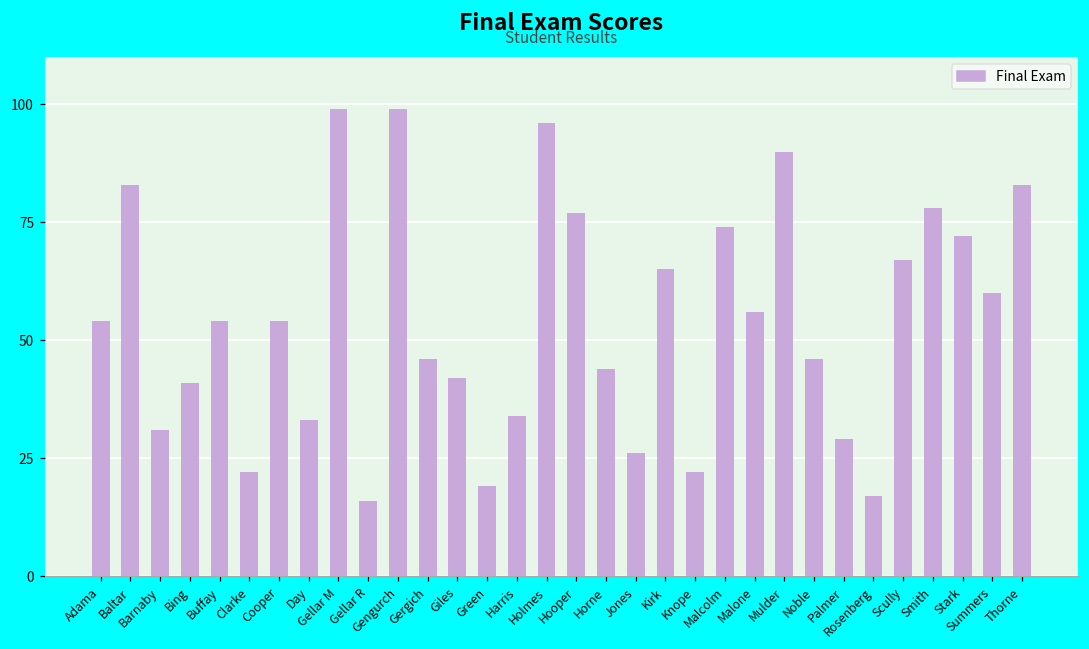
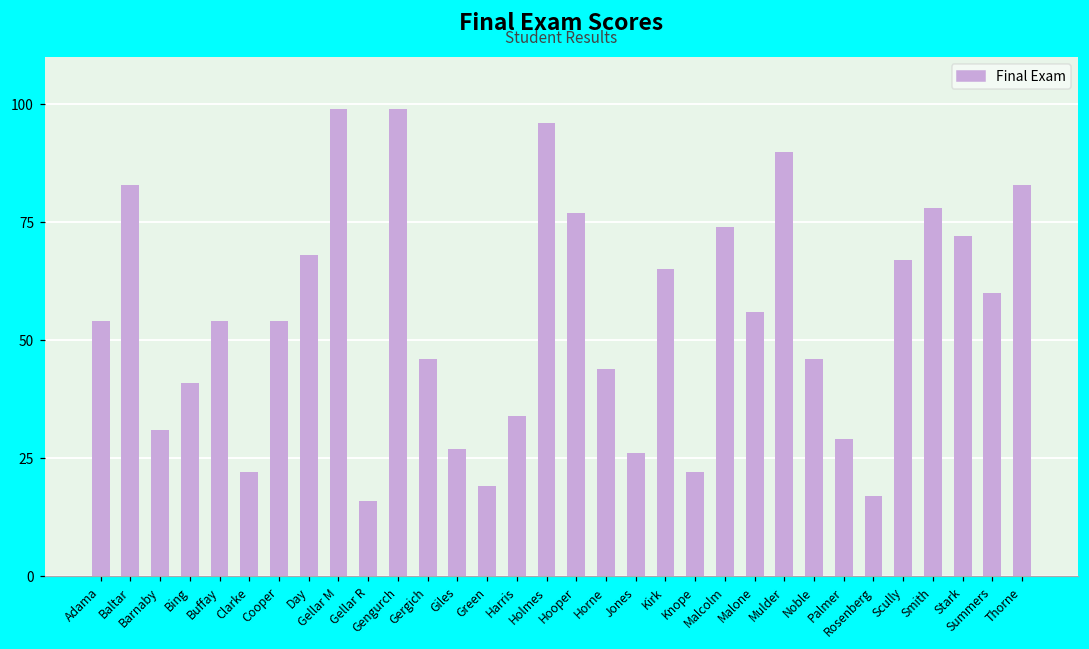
  {
    "Adama": 54,
    "Baltar": 83,
    "Barnaby": 31,
    "Bing": 41,
    "Buffay": 54,
    "Clarke": 22,
    "Cooper": 54,
-   "Day": 33,
+   "Day": 68,
    "Gellar M": 99,
    "Gellar R": 16,
    "Gengurch": 99,
    "Gergich": 46,
-   "Giles": 42,
+   "Giles": 27,
    "Green": 19,
    "Harris": 34,
    "Holmes": 96,
    "Hooper": 77,
    "Horne": 44,
    "Jones": 26,
    "Kirk": 65,
    "Knope": 22,
    "Malcolm": 74,
    "Malone": 56,
    "Mulder": 90,
    "Noble": 46,
    "Palmer": 29,
    "Rosenberg": 17,
    "Scully": 67,
    "Smith": 78,
    "Stark": 72,
    "Summers": 60,
    "Thorne": 83
  }
